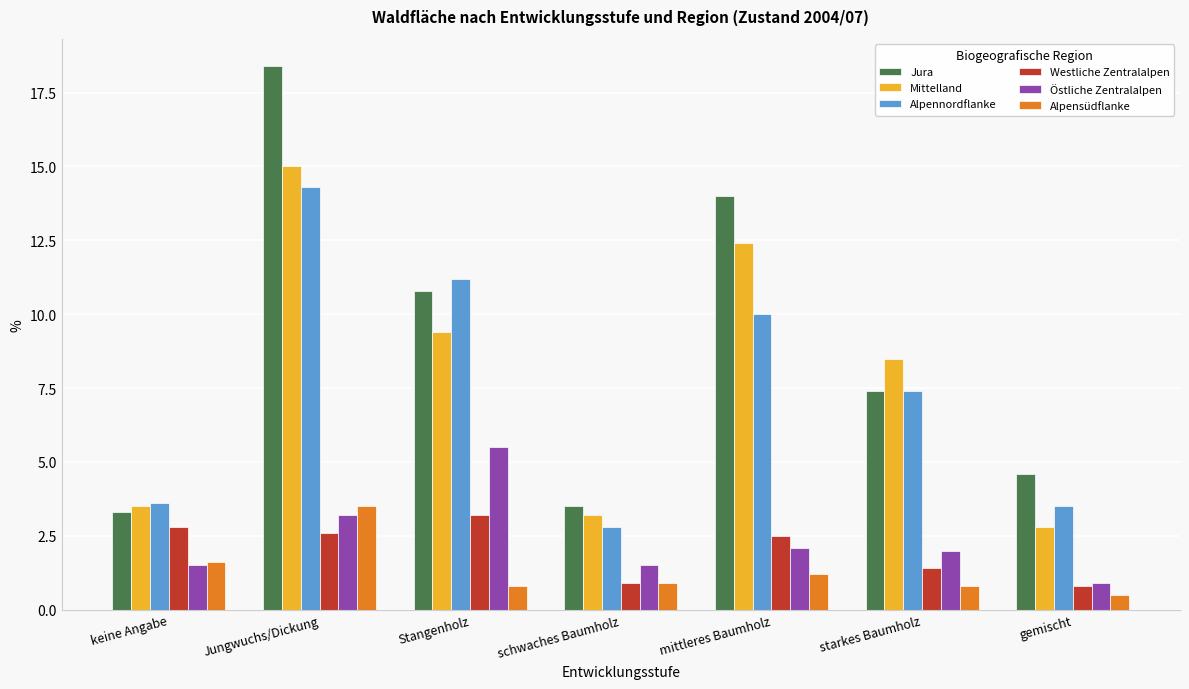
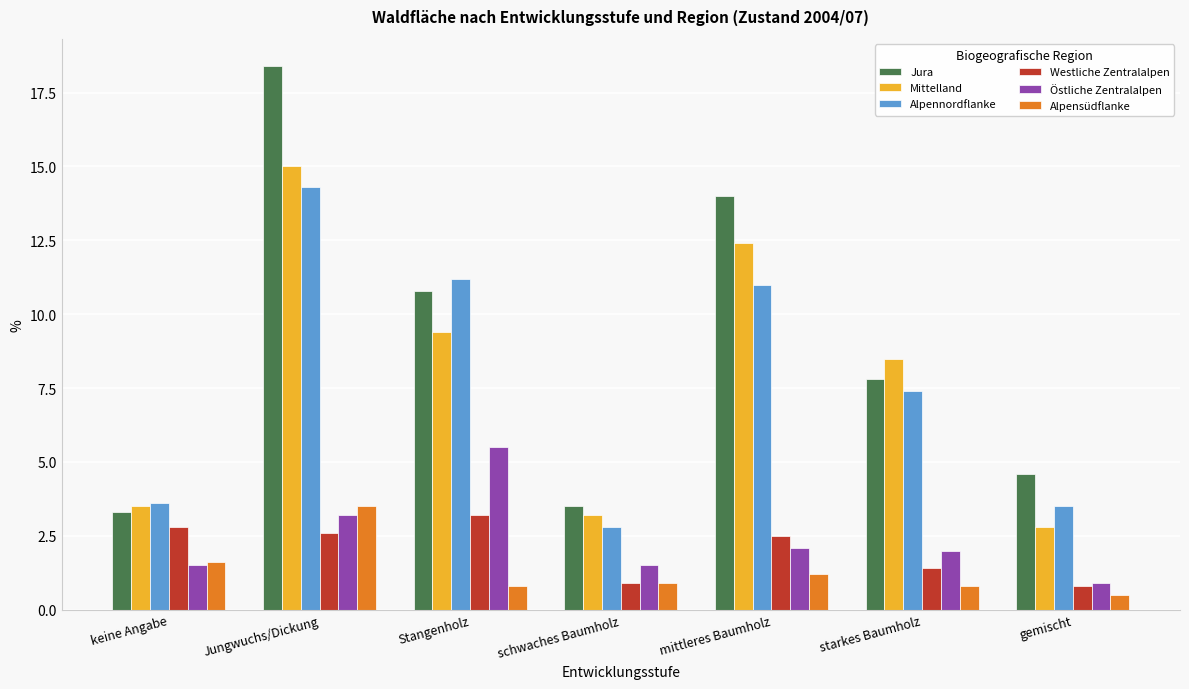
  {
    "Jura": {
      "keine Angabe": 3.3,
      "Jungwuchs/Dickung": 18.4,
      "Stangenholz": 10.8,
      "schwaches Baumholz": 3.5,
      "mittleres Baumholz": 14.0,
-     "starkes Baumholz": 7.4,
+     "starkes Baumholz": 7.8,
      "gemischt": 4.6
    },
    "Alpennordflanke": {
      "keine Angabe": 3.6,
      "Jungwuchs/Dickung": 14.3,
      "Stangenholz": 11.2,
      "schwaches Baumholz": 2.8,
-     "mittleres Baumholz": 10,
+     "mittleres Baumholz": 11,
      "starkes Baumholz": 7.4,
      "gemischt": 3.5
    },
    "Westliche Zentralalpen": {
      "keine Angabe": 2.8,
      "Jungwuchs/Dickung": 2.6,
      "Stangenholz": 3.2,
      "schwaches Baumholz": 0.9,
      "mittleres Baumholz": 2.5,
      "starkes Baumholz": 1.4,
      "gemischt": 0.8
    },
    "Östliche Zentralalpen": {
      "keine Angabe": 1.5,
      "Jungwuchs/Dickung": 3.2,
      "Stangenholz": 5.5,
      "schwaches Baumholz": 1.5,
      "mittleres Baumholz": 2.1,
      "starkes Baumholz": 2.0,
      "gemischt": 0.9
    }
  }
